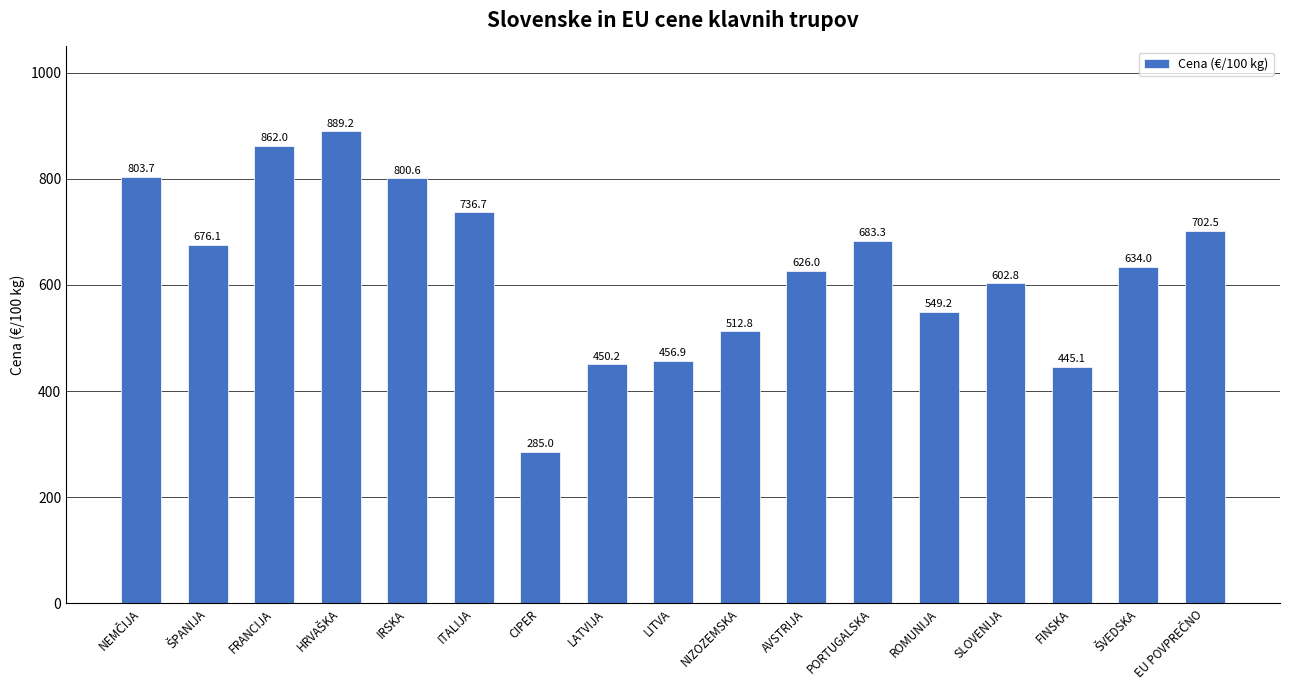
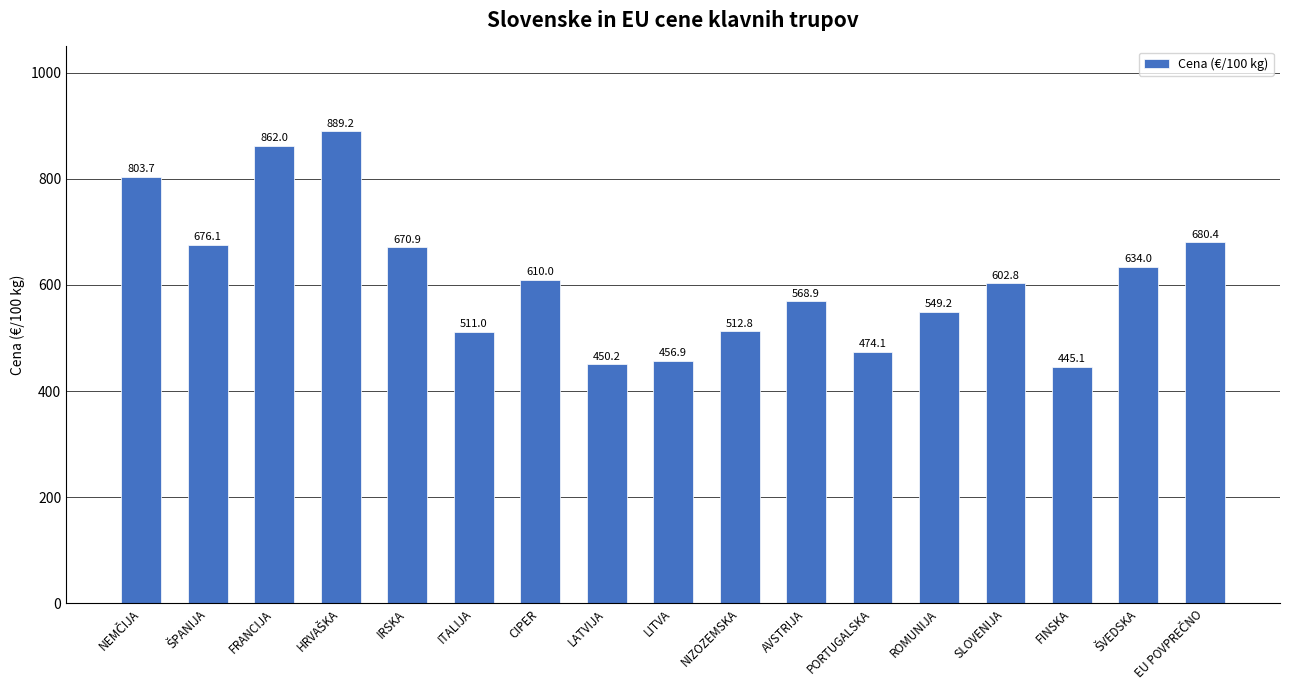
  {
    "NEMČIJA": 803.7,
    "ŠPANIJA": 676.1,
    "FRANCIJA": 862.0,
    "HRVAŠKA": 889.2,
-   "IRSKA": 800.6,
-   "ITALIJA": 736.7,
-   "CIPER": 285.0,
+   "IRSKA": 670.9,
+   "ITALIJA": 511.0,
+   "CIPER": 610.0,
    "LATVIJA": 450.2,
    "LITVA": 456.9,
    "NIZOZEMSKA": 512.8,
-   "AVSTRIJA": 626.0,
-   "PORTUGALSKA": 683.3,
+   "AVSTRIJA": 568.9,
+   "PORTUGALSKA": 474.1,
    "ROMUNIJA": 549.2,
    "SLOVENIJA": 602.8,
    "FINSKA": 445.1,
    "ŠVEDSKA": 634.0,
-   "EU POVPREČNO": 702.5
+   "EU POVPREČNO": 680.4
  }
